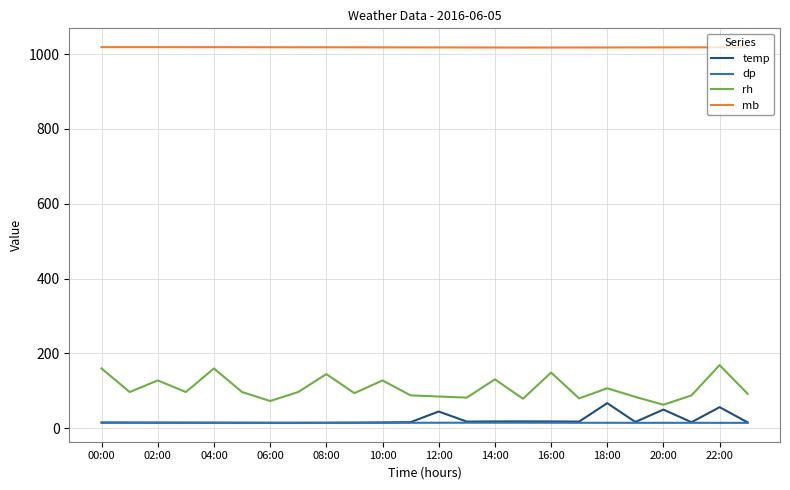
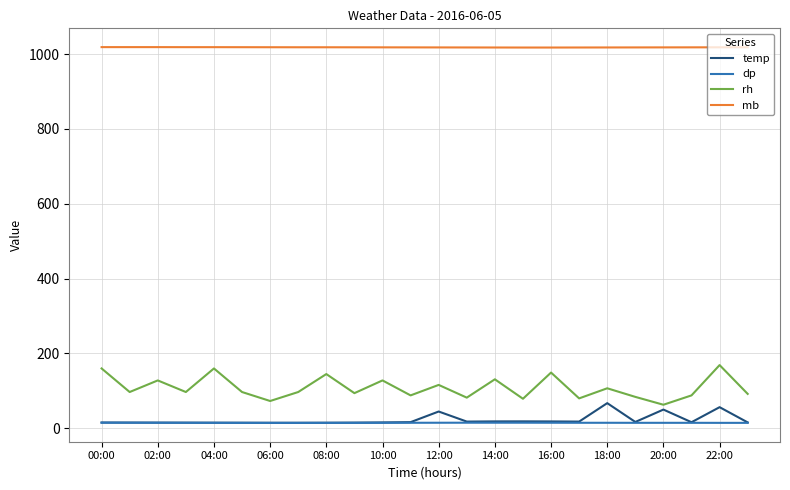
  {
    "temp": {
      "12:00": 40,
      "18:00": 70,
      "20:00": 50,
      "22:00": 60
    },
    "dp": {
      "12:00": 10,
      "18:00": 10,
      "20:00": 10,
      "22:00": 10
    },
    "rh": {
      "00:00": 160,
      "02:00": 130,
      "04:00": 160,
      "06:00": 70,
      "08:00": 150,
      "10:00": 130,
-     "12:00": 90,
+     "12:00": 120,
      "14:00": 130,
      "16:00": 150,
      "18:00": 110,
      "20:00": 60,
      "22:00": 170
    },
    "mb": {
      "00:00": 1020,
      "02:00": 1020,
      "04:00": 1020,
      "06:00": 1020,
      "08:00": 1020,
      "10:00": 1020,
      "12:00": 1020,
      "14:00": 1020,
      "16:00": 1020,
      "18:00": 1020,
      "20:00": 1020
    }
  }
